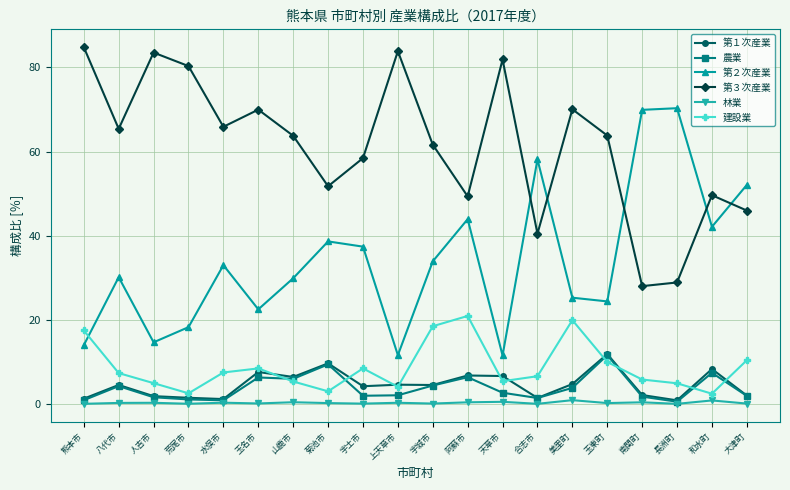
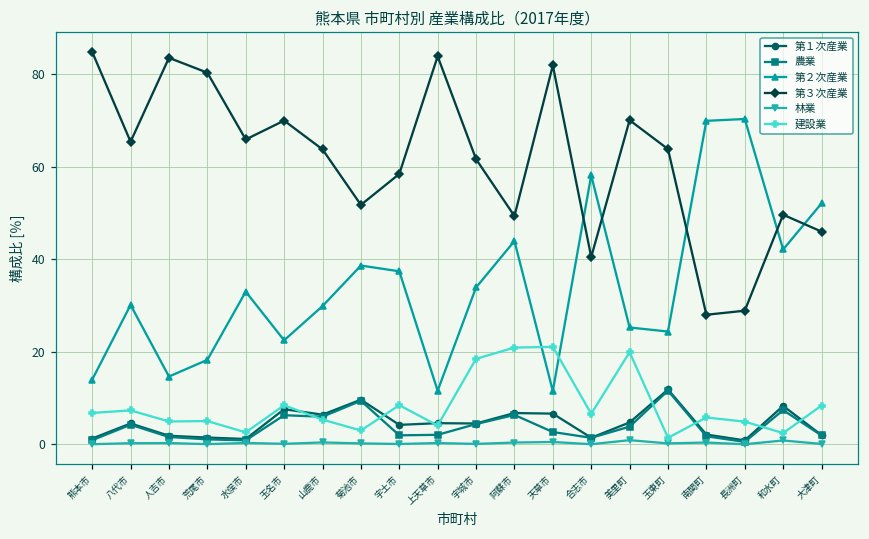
  {
    "建設業": {
-     "熊本市": 17,
+     "熊本市": 7,
      "八代市": 7,
      "人吉市": 5,
-     "荒尾市": 3,
-     "水俣市": 7,
+     "荒尾市": 5,
+     "水俣市": 3,
      "玉名市": 8,
      "山鹿市": 5,
      "菊池市": 3,
      "宇土市": 8,
      "宇城市": 18,
      "阿蘇市": 21,
-     "天草市": 5,
+     "天草市": 21,
      "合志市": 7,
      "美里町": 20,
-     "玉東町": 10,
+     "玉東町": 1,
      "南関町": 6,
      "長洲町": 5,
      "和水町": 2,
-     "大津町": 10
+     "大津町": 8
    }
  }
